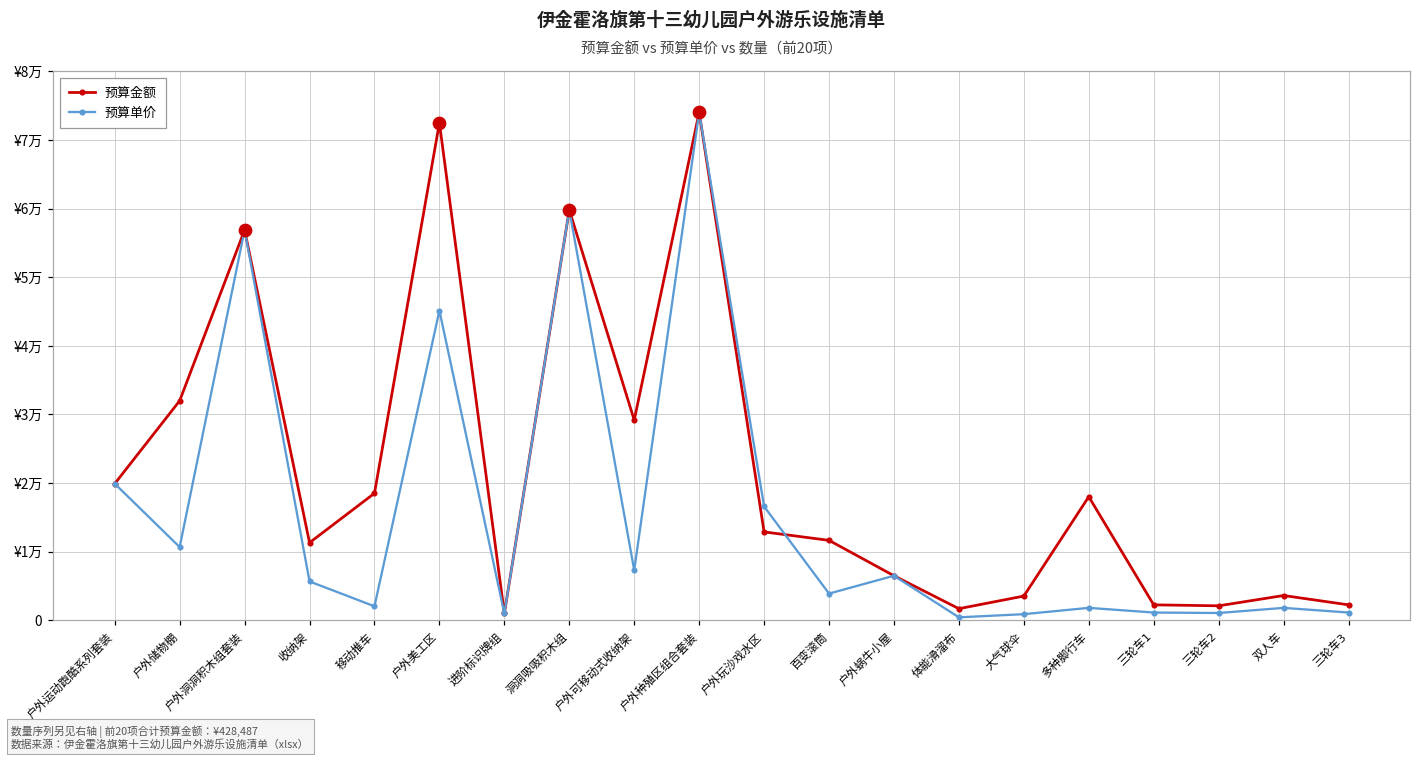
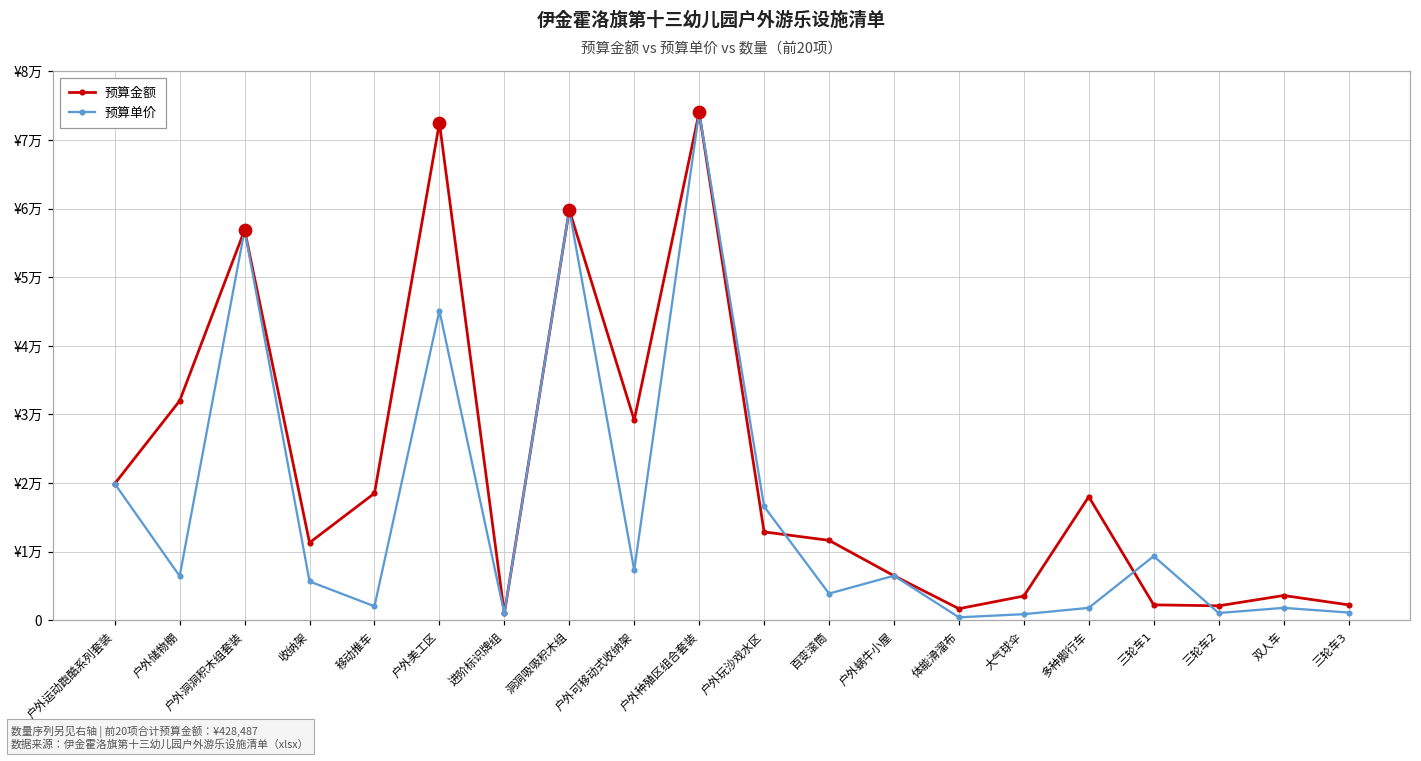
  {
    "预算单价": {
-     "户外储物棚": "¥1.1万",
+     "户外储物棚": "¥0.6万",
      "收纳架": "¥0.6万",
      "移动推车": "¥0.2万",
      "户外美工区": "¥4.5万",
      "户外可移动式收纳架": "¥0.7万",
      "户外玩沙戏水区": "¥1.7万",
      "百变滚筒": "¥0.4万",
      "体能滑溜布": "¥0.0万",
      "大气球伞": "¥0.1万",
      "多种脚行车": "¥0.2万",
-     "三轮车1": "¥0.1万",
+     "三轮车1": "¥0.9万",
      "三轮车2": "¥0.1万",
      "双人车": "¥0.2万",
      "三轮车3": "¥0.1万"
    }
  }
